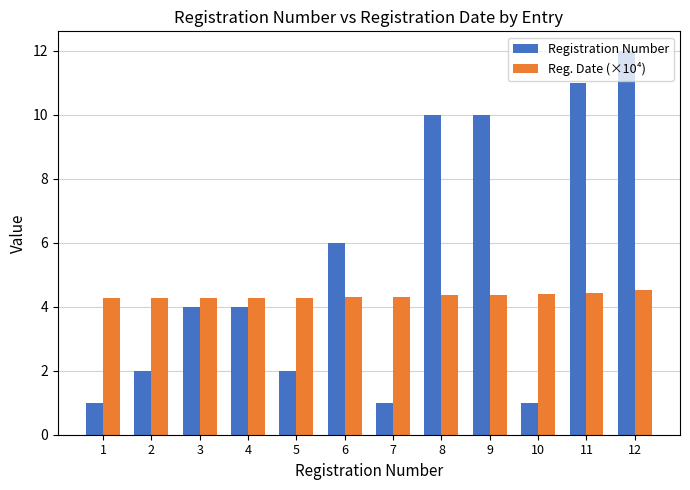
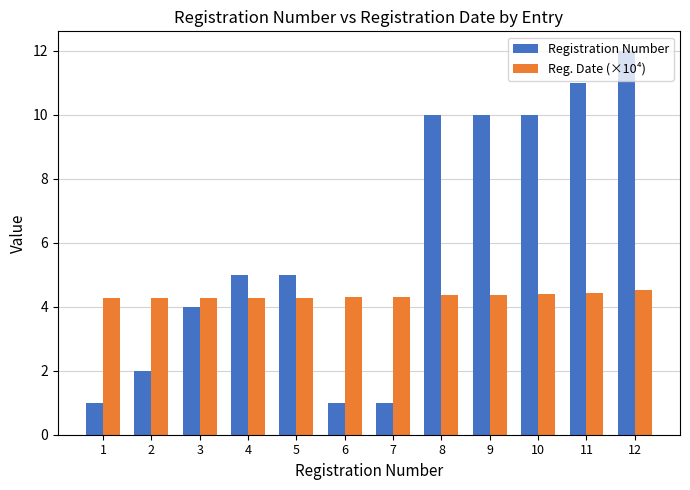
  {
    "Registration Number": {
      "1": 1,
      "2": 2,
      "3": 4,
-     "4": 4,
-     "5": 2,
-     "6": 6,
+     "4": 5,
+     "5": 5,
+     "6": 1,
      "7": 1,
      "8": 10,
      "9": 10,
-     "10": 1,
+     "10": 10,
      "11": 11
    },
    "Reg. Date (×10⁴)": {
      "1": 4.3,
      "2": 4.3,
      "3": 4.3,
      "4": 4.3,
      "5": 4.3,
      "6": 4.3,
      "7": 4.3,
      "8": 4.4,
      "9": 4.4,
      "10": 4.4,
      "11": 4.4,
      "12": 4.5
    }
  }
